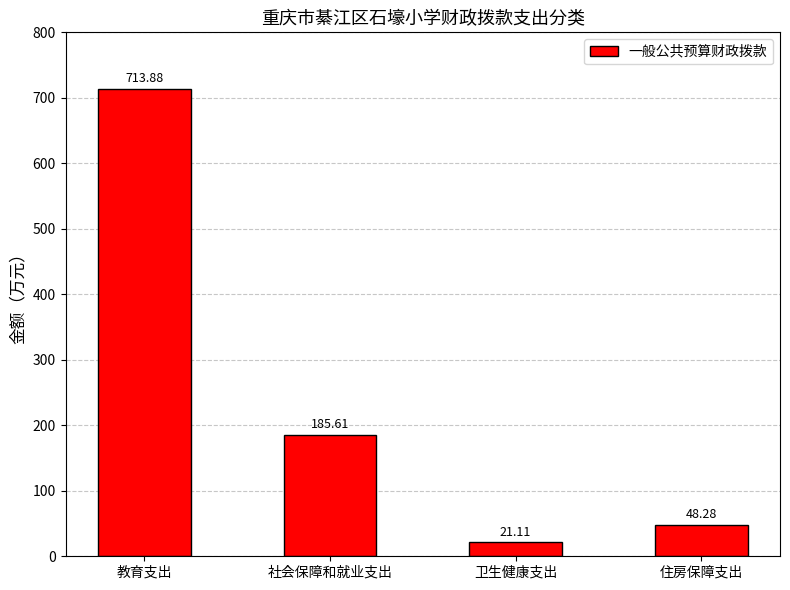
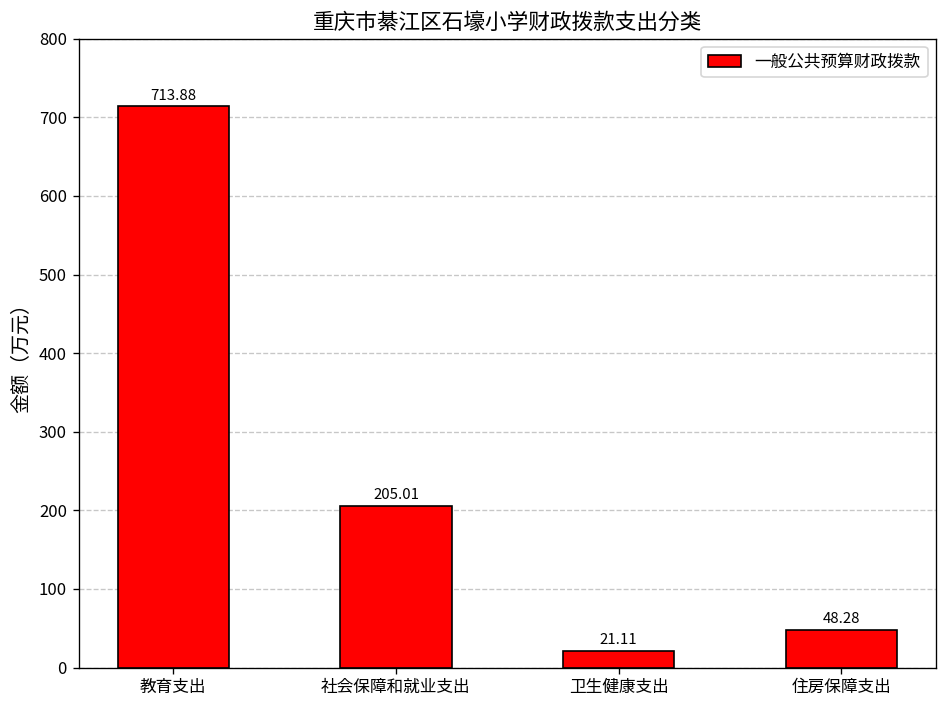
  {
    "教育支出": 713.88,
-   "社会保障和就业支出": 185.61,
+   "社会保障和就业支出": 205.01,
    "卫生健康支出": 21.11,
    "住房保障支出": 48.28
  }
